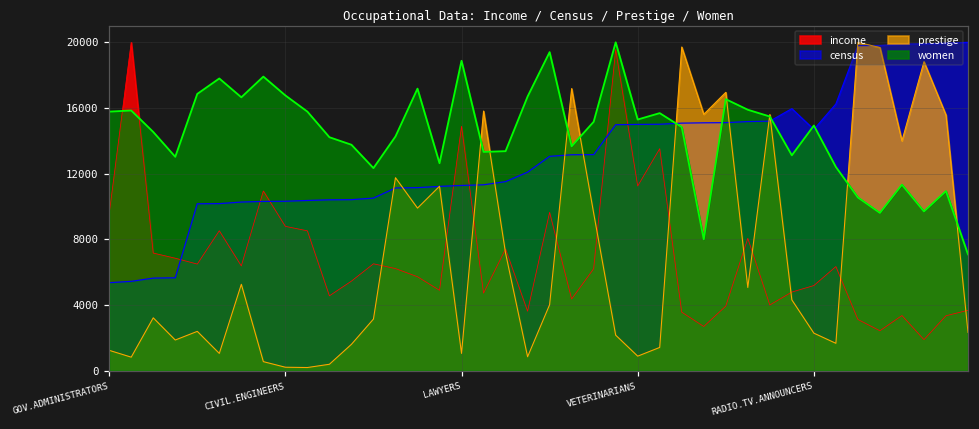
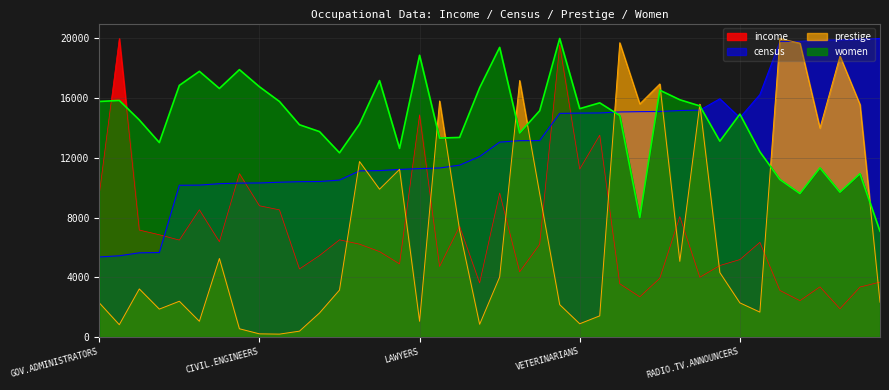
  {
    "income": {
      "GOV.ADMINISTRATORS": 9500,
      "CIVIL.ENGINEERS": 8800,
      "LAWYERS": 14900,
      "VETERINARIANS": 11300,
      "RADIO.TV.ANNOUNCERS": 5200
    },
    "census": {
      "GOV.ADMINISTRATORS": 5400,
      "CIVIL.ENGINEERS": 10300,
      "LAWYERS": 11300,
      "VETERINARIANS": 15000,
      "RADIO.TV.ANNOUNCERS": 14700
    },
    "prestige": {
-     "GOV.ADMINISTRATORS": 1200,
+     "GOV.ADMINISTRATORS": 2300,
      "CIVIL.ENGINEERS": 200,
      "LAWYERS": 1100,
      "VETERINARIANS": 900,
      "RADIO.TV.ANNOUNCERS": 2300
    },
    "women": {
      "GOV.ADMINISTRATORS": 15800,
      "CIVIL.ENGINEERS": 16800,
      "LAWYERS": 18900,
      "VETERINARIANS": 15300,
      "RADIO.TV.ANNOUNCERS": 14900
    }
  }
